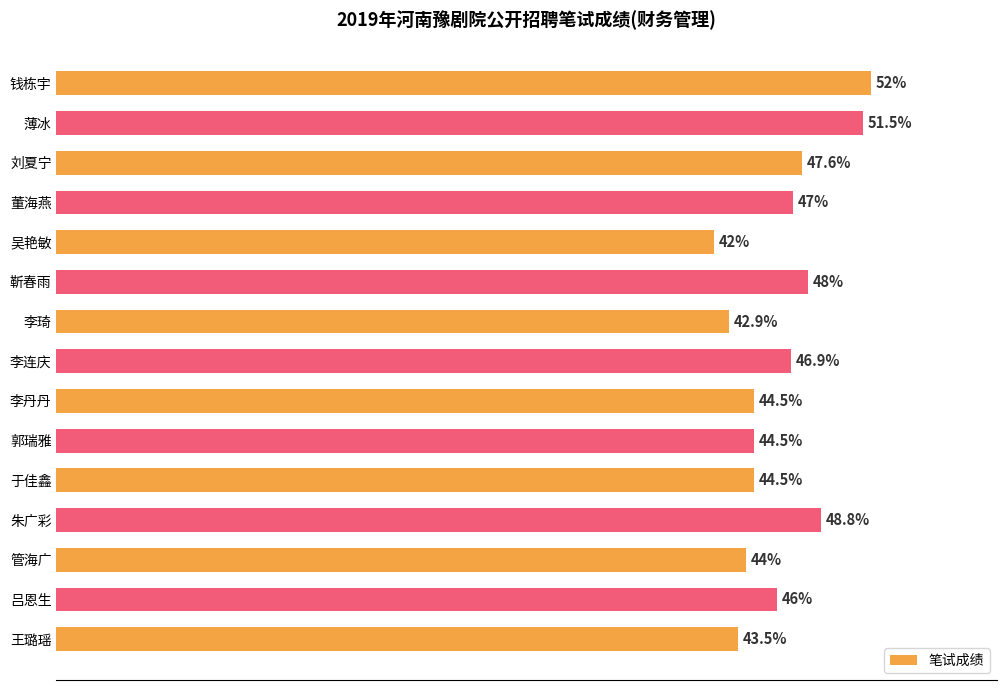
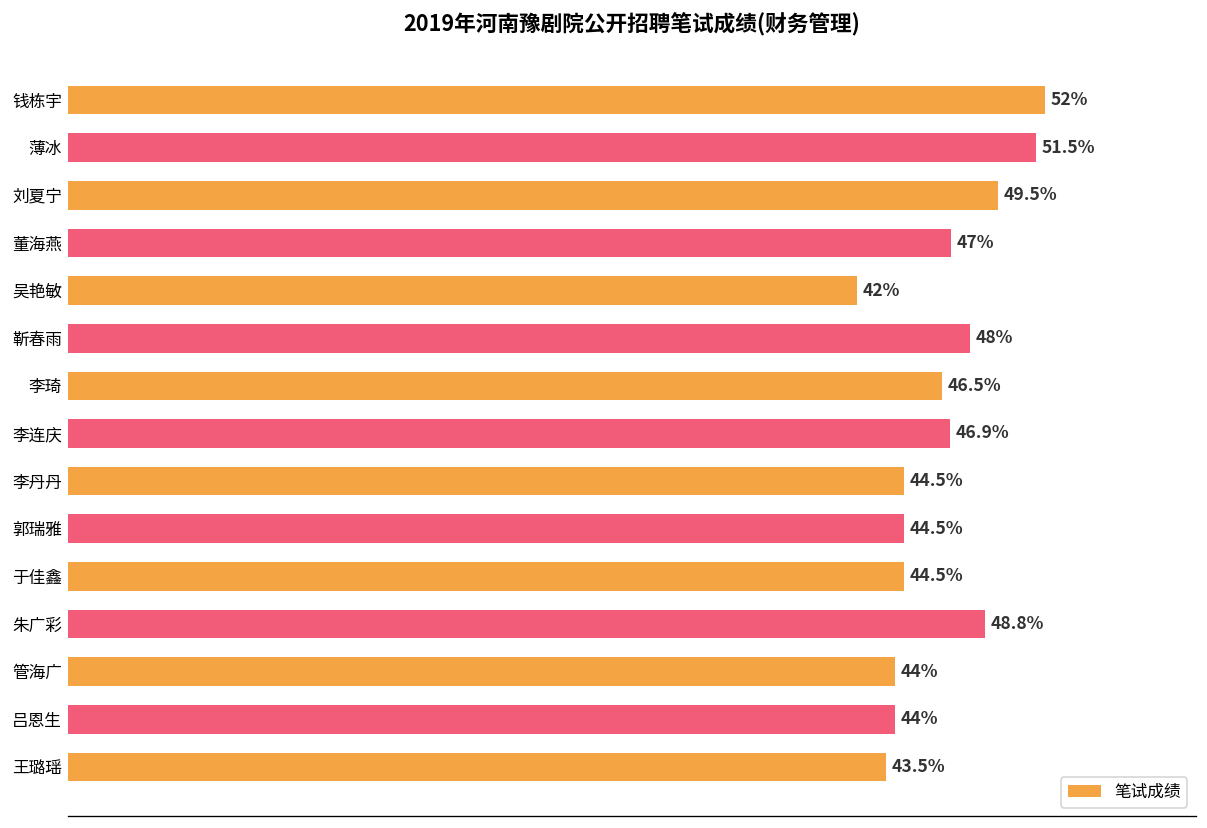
  {
    "钱栋宇": "52%",
    "薄冰": "51.5%",
-   "刘夏宁": "47.6%",
+   "刘夏宁": "49.5%",
    "董海燕": "47%",
    "吴艳敏": "42%",
    "靳春雨": "48%",
-   "李琦": "42.9%",
+   "李琦": "46.5%",
    "李连庆": "46.9%",
    "李丹丹": "44.5%",
    "郭瑞雅": "44.5%",
    "于佳鑫": "44.5%",
    "朱广彩": "48.8%",
    "管海广": "44%",
-   "吕恩生": "46%",
+   "吕恩生": "44%",
    "王璐瑶": "43.5%"
  }
